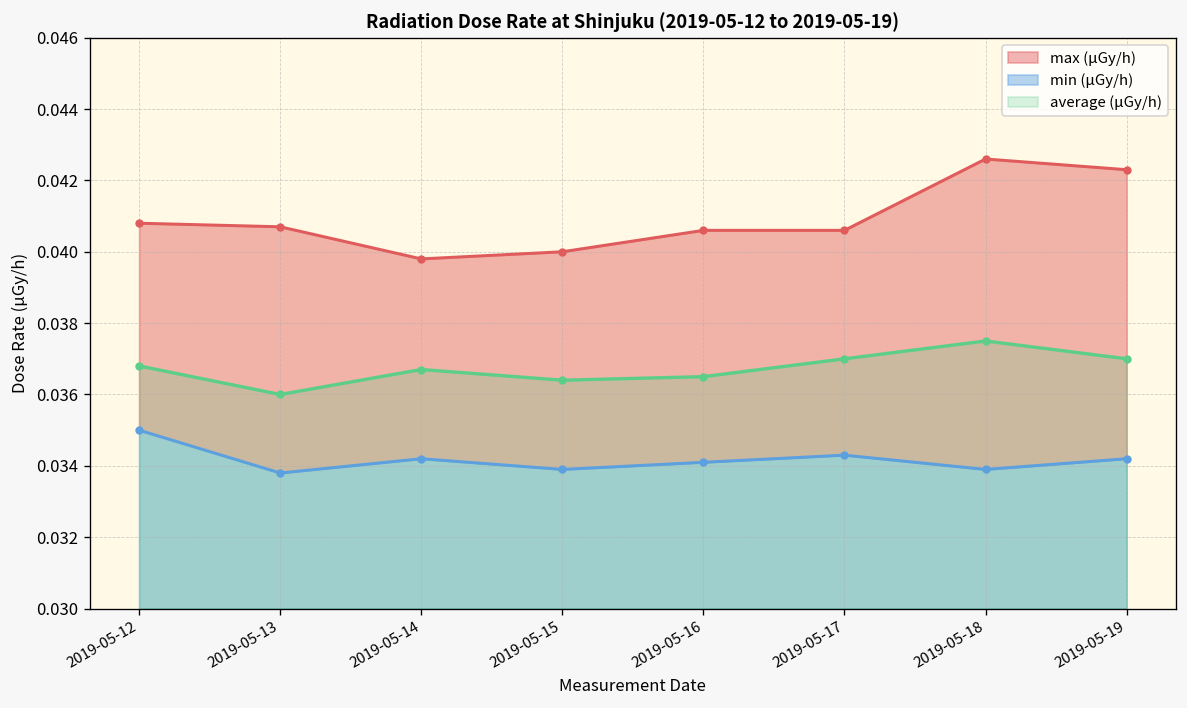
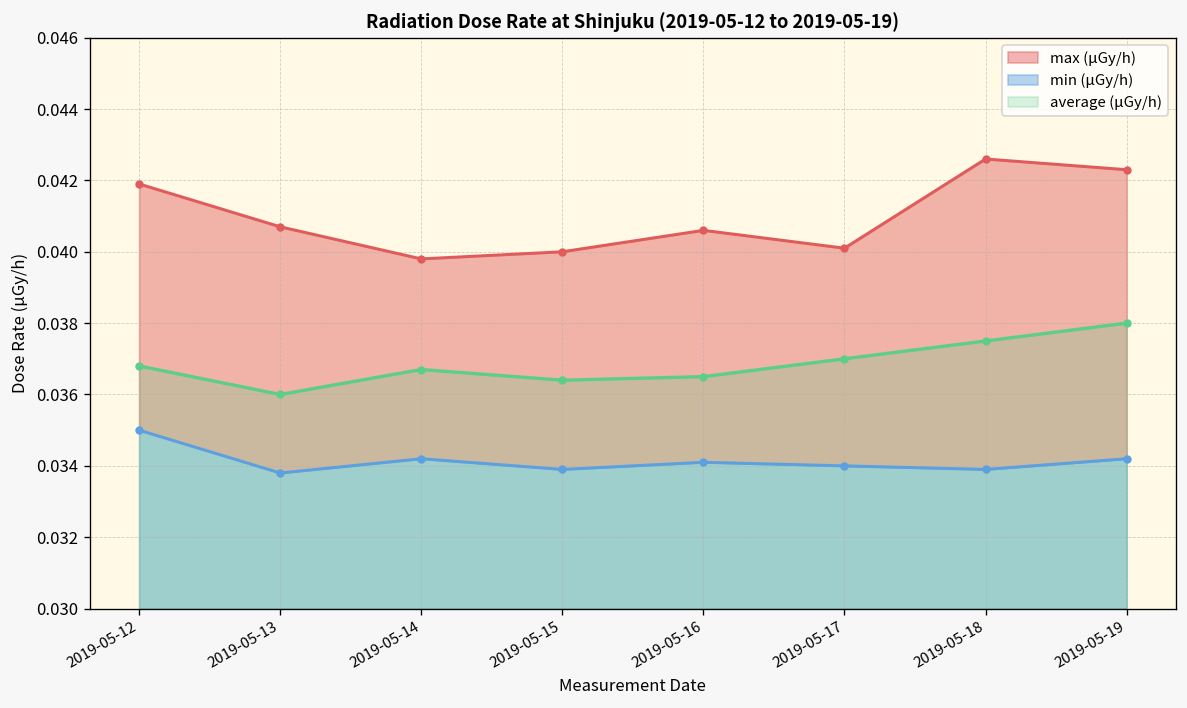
  {
    "max (μGy/h)": {
-     "2019-05-12": 0.0408,
+     "2019-05-12": 0.0419,
      "2019-05-13": 0.0407,
      "2019-05-14": 0.0398,
      "2019-05-15": 0.0400,
      "2019-05-16": 0.0406,
-     "2019-05-17": 0.0406,
+     "2019-05-17": 0.0401,
      "2019-05-18": 0.0426,
      "2019-05-19": 0.0423
    },
    "min (μGy/h)": {
      "2019-05-12": 0.0350,
      "2019-05-13": 0.0338,
      "2019-05-14": 0.0342,
      "2019-05-15": 0.0339,
      "2019-05-16": 0.0341,
-     "2019-05-17": 0.0343,
+     "2019-05-17": 0.0340,
      "2019-05-18": 0.0339,
      "2019-05-19": 0.0342
    },
    "average (μGy/h)": {
      "2019-05-12": 0.0368,
      "2019-05-13": 0.036,
      "2019-05-14": 0.0367,
      "2019-05-15": 0.0364,
      "2019-05-16": 0.0365,
      "2019-05-17": 0.037,
      "2019-05-18": 0.0375,
-     "2019-05-19": 0.037
+     "2019-05-19": 0.038
    }
  }
